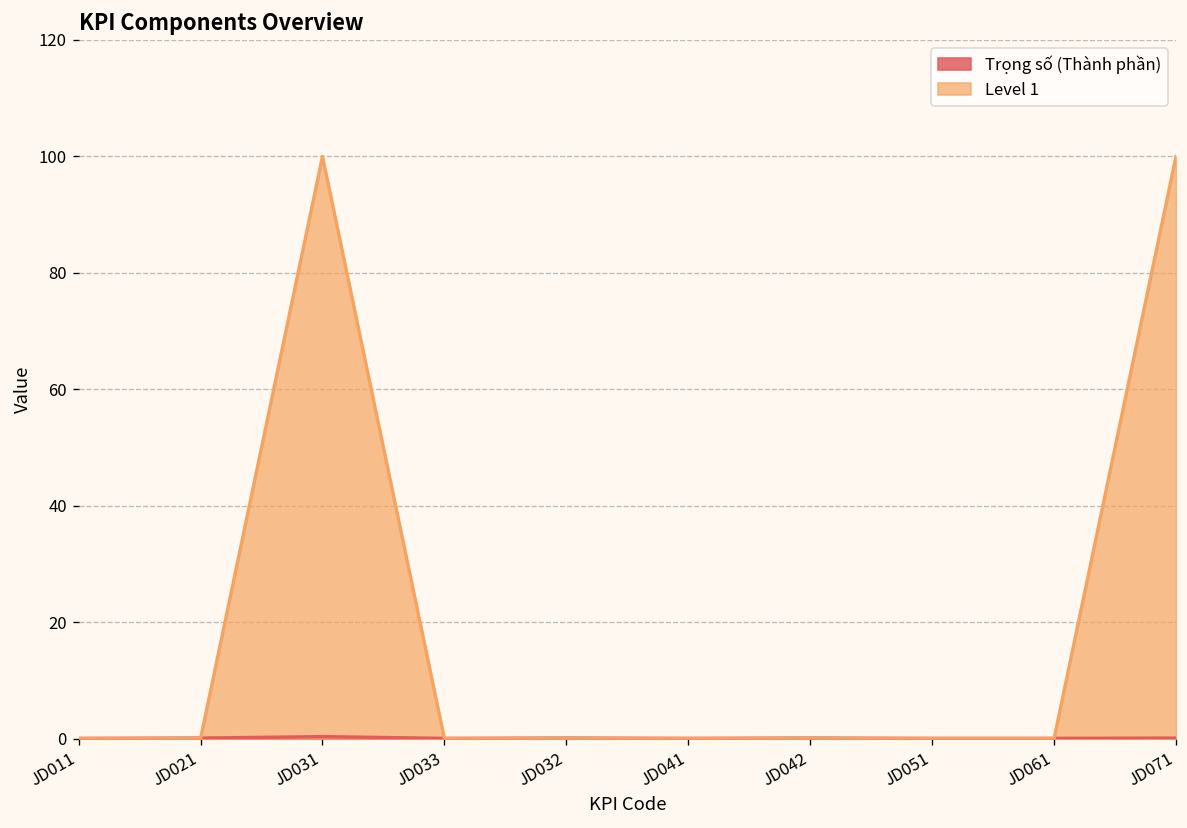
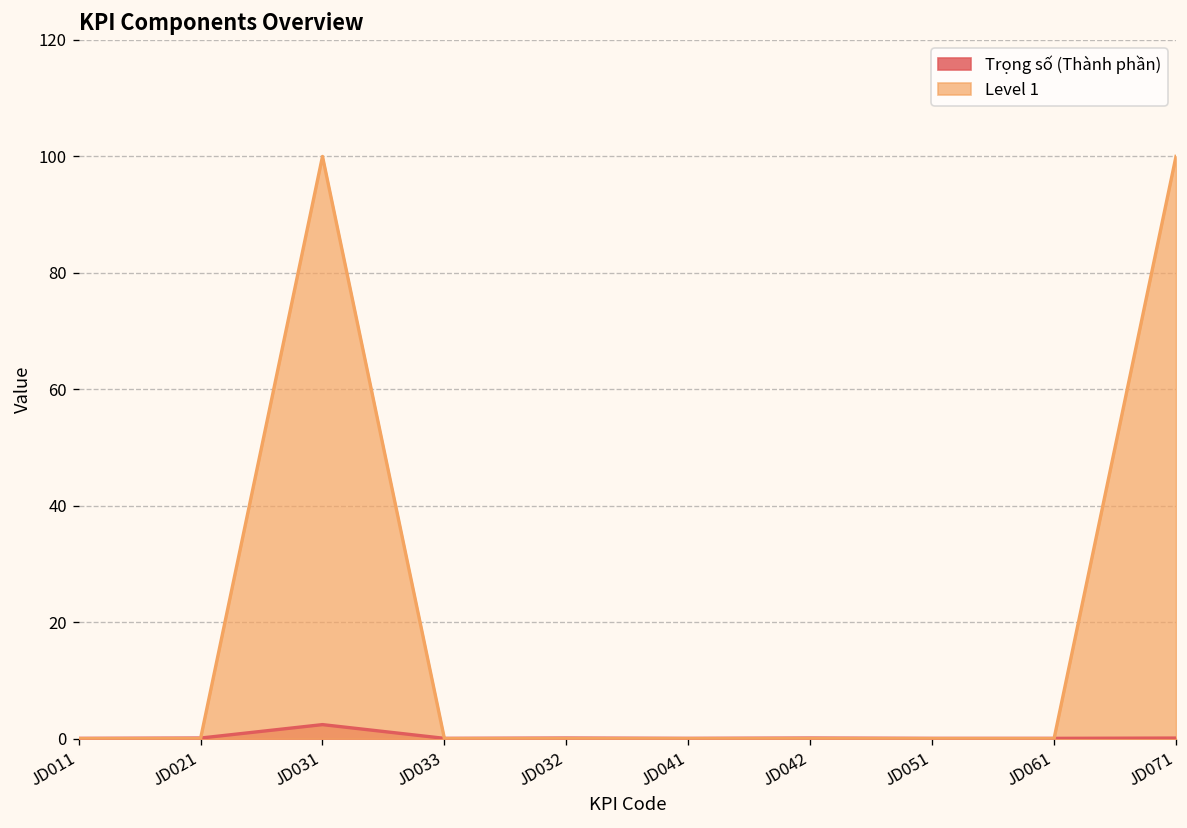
  {
    "Trọng số (Thành phần)": {
-     "JD031": 0,
+     "JD031": 2,
      "JD071": 0
    },
    "Level 1": {
      "JD031": 100,
      "JD071": 100
    }
  }
